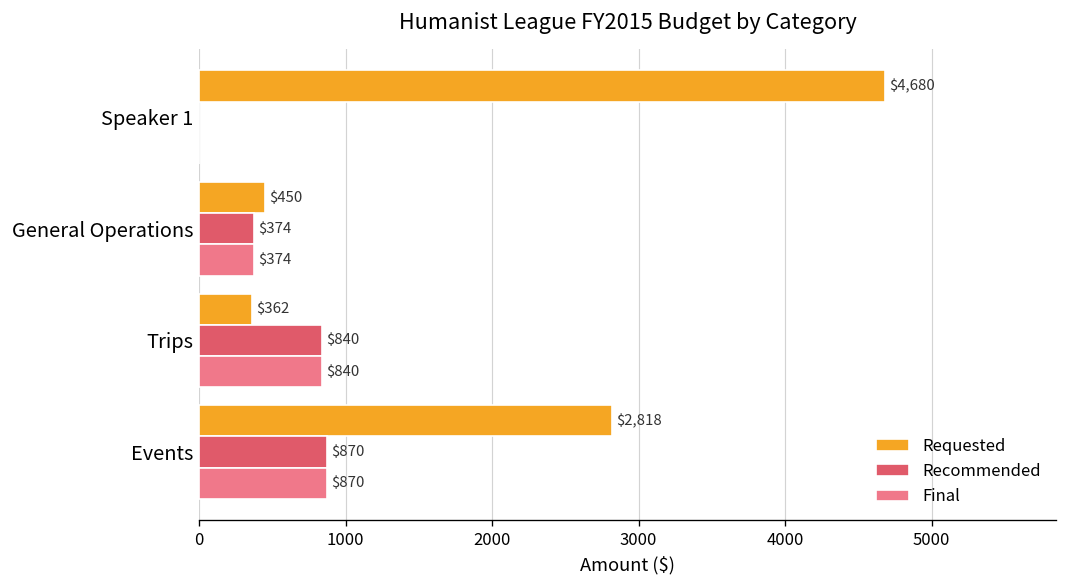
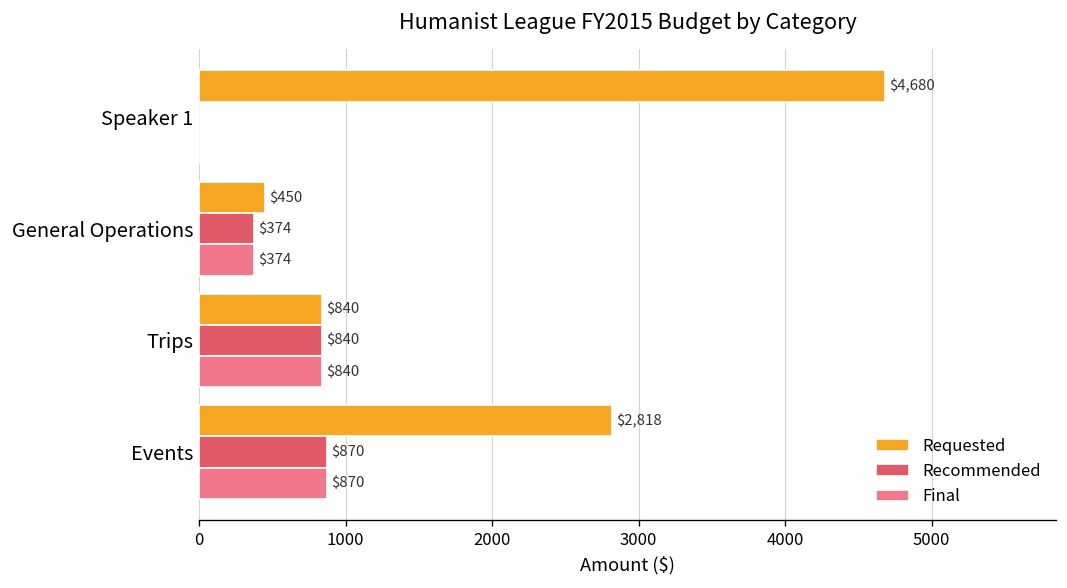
  {
    "Requested": {
      "Speaker 1": "$4,680",
      "General Operations": "$450",
-     "Trips": "$362",
+     "Trips": "$840",
      "Events": "$2,818"
    }
  }
